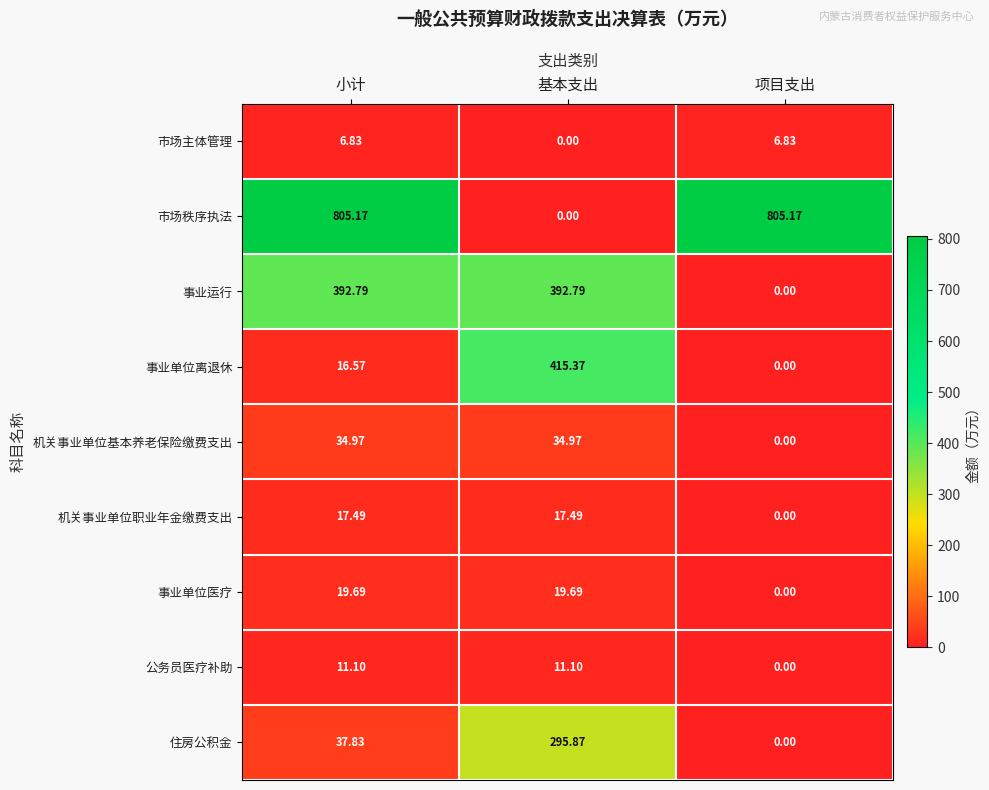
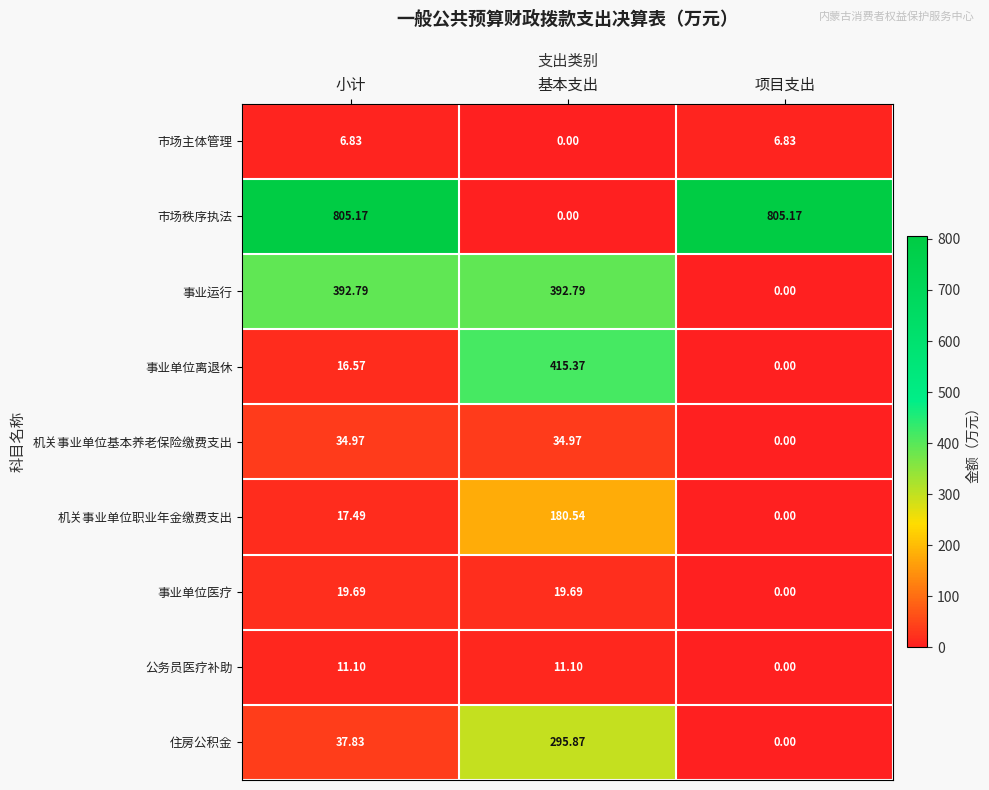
  {
    "市场主体管理": {
      "小计": 6.83,
      "基本支出": 0.00,
      "项目支出": 6.83
    },
    "市场秩序执法": {
      "小计": 805.17,
      "基本支出": 0.00,
      "项目支出": 805.17
    },
    "事业运行": {
      "小计": 392.79,
      "基本支出": 392.79,
      "项目支出": 0.00
    },
    "事业单位离退休": {
      "小计": 16.57,
      "基本支出": 415.37,
      "项目支出": 0.00
    },
    "机关事业单位基本养老保险缴费支出": {
      "小计": 34.97,
      "基本支出": 34.97,
      "项目支出": 0.00
    },
    "机关事业单位职业年金缴费支出": {
      "小计": 17.49,
-     "基本支出": 17.49,
+     "基本支出": 180.54,
      "项目支出": 0.00
    },
    "事业单位医疗": {
      "小计": 19.69,
      "基本支出": 19.69,
      "项目支出": 0.00
    },
    "公务员医疗补助": {
      "小计": 11.10,
      "基本支出": 11.10,
      "项目支出": 0.00
    },
    "住房公积金": {
      "小计": 37.83,
      "基本支出": 295.87,
      "项目支出": 0.00
    }
  }
